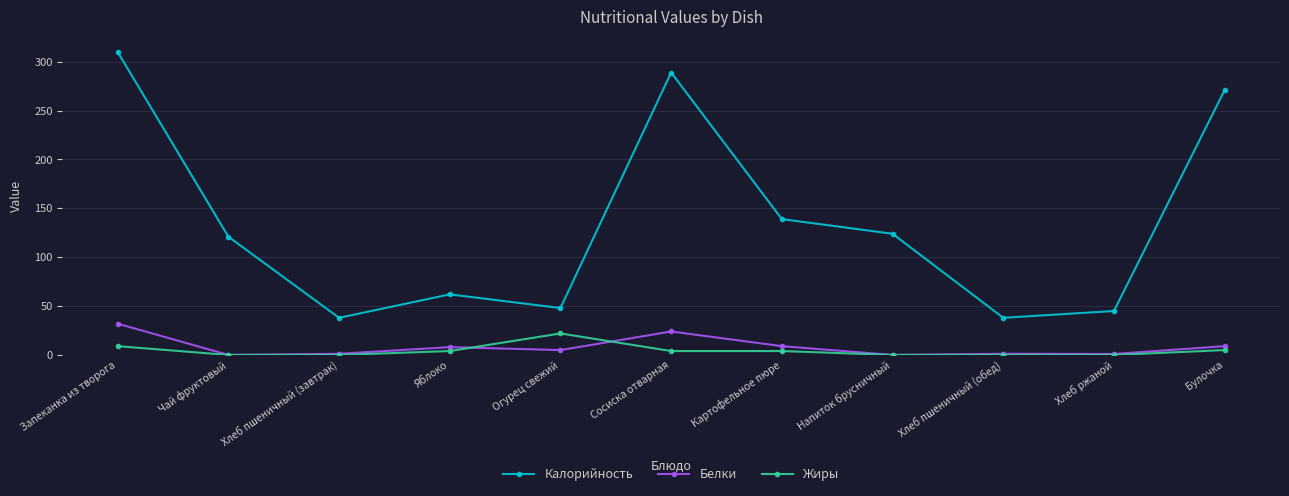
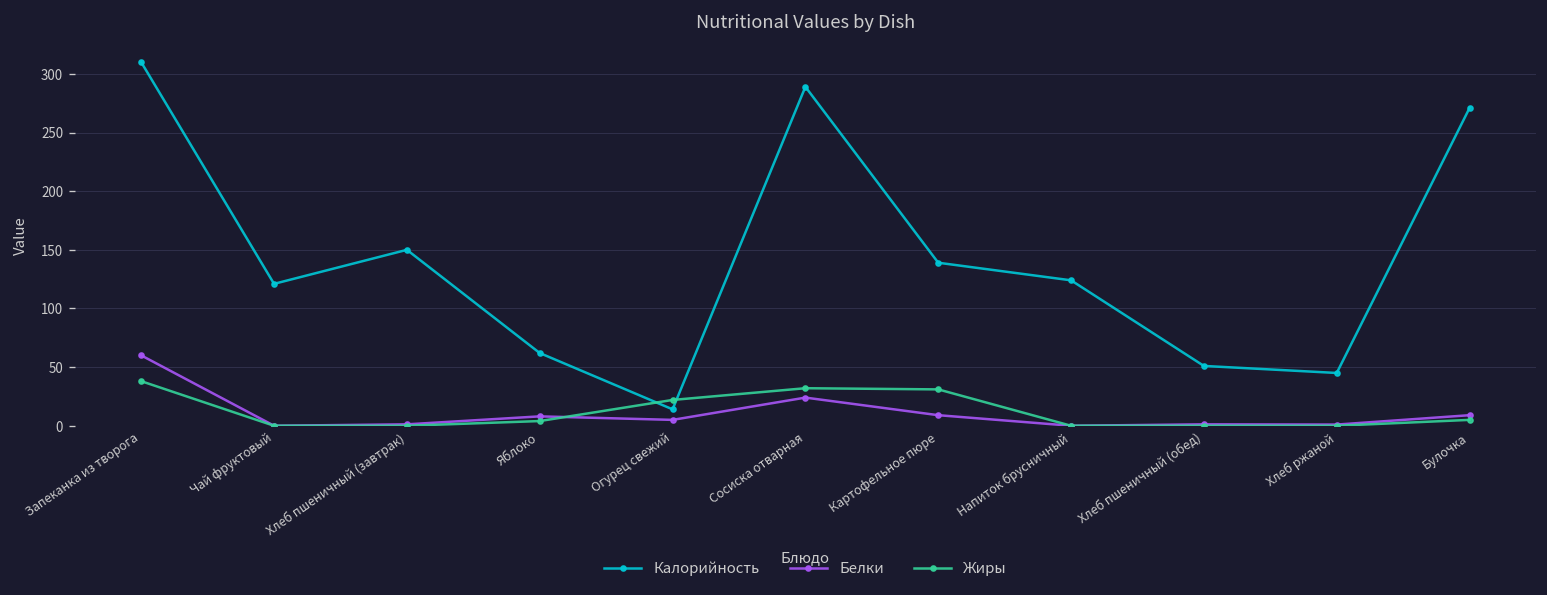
  {
    "Калорийность": {
      "Запеканка из творога": 310,
      "Чай фруктовый": 120,
-     "Хлеб пшеничный (завтрак)": 40,
+     "Хлеб пшеничный (завтрак)": 150,
      "Яблоко": 60,
-     "Огурец свежий": 50,
+     "Огурец свежий": 10,
      "Сосиска отварная": 290,
      "Картофельное пюре": 140,
      "Напиток брусничный": 120,
-     "Хлеб пшеничный (обед)": 40,
+     "Хлеб пшеничный (обед)": 50,
      "Хлеб ржаной": 50,
      "Булочка": 270
    },
    "Белки": {
-     "Запеканка из творога": 30,
+     "Запеканка из творога": 60,
      "Яблоко": 10,
      "Огурец свежий": 10,
      "Сосиска отварная": 20,
      "Картофельное пюре": 10,
      "Булочка": 10
    },
    "Жиры": {
-     "Запеканка из творога": 10,
+     "Запеканка из творога": 40,
      "Яблоко": 0,
      "Огурец свежий": 20,
-     "Сосиска отварная": 0,
-     "Картофельное пюре": 0,
+     "Сосиска отварная": 30,
+     "Картофельное пюре": 30,
      "Булочка": 10
    }
  }
